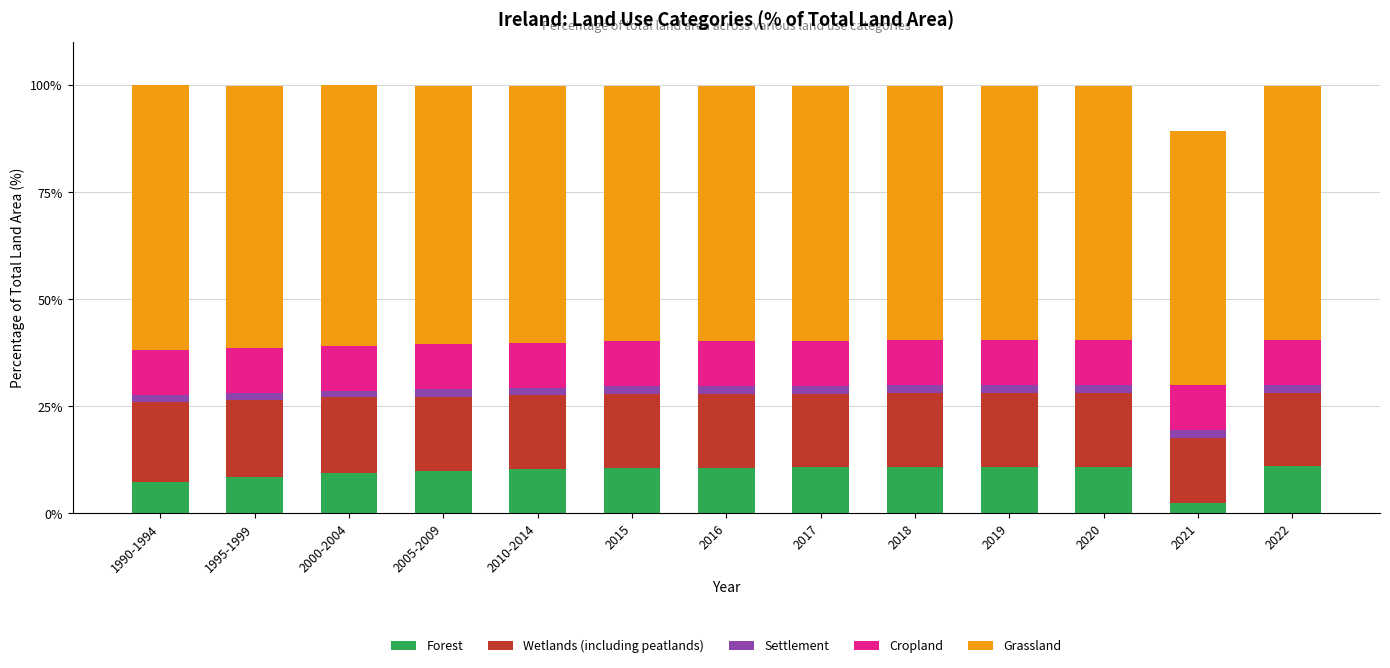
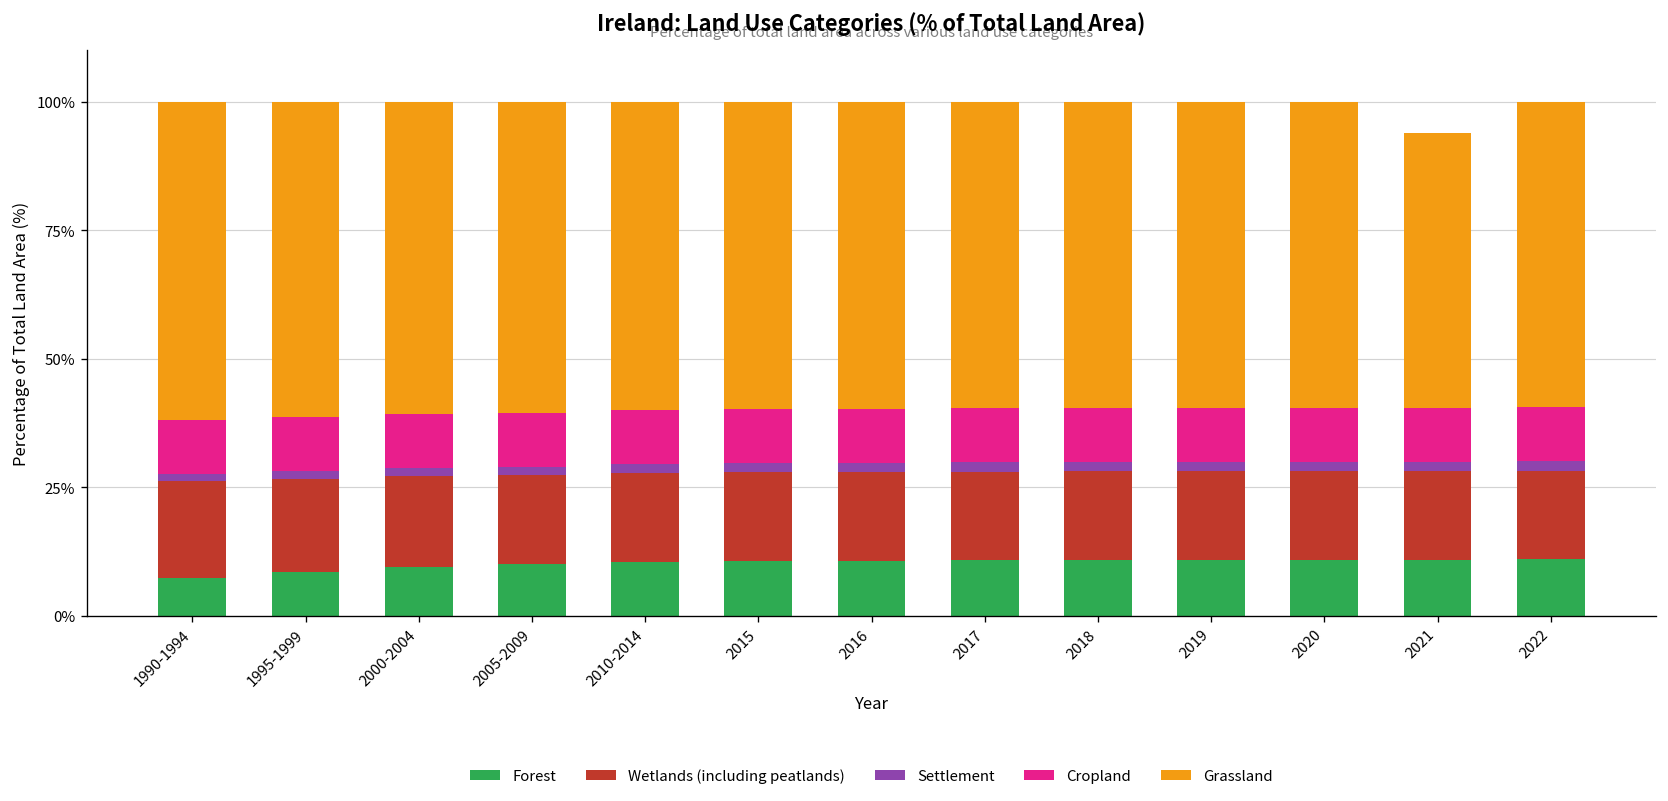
  {
    "Forest": {
      "1990-1994": "7%",
      "1995-1999": "9%",
      "2000-2004": "10%",
      "2005-2009": "10%",
      "2010-2014": "10%",
      "2015": "11%",
      "2016": "11%",
      "2017": "11%",
      "2018": "11%",
      "2019": "11%",
      "2020": "11%",
-     "2021": "2%",
+     "2021": "11%",
      "2022": "11%"
    },
    "Wetlands (including peatlands)": {
      "1990-1994": "19%",
      "1995-1999": "18%",
      "2000-2004": "18%",
      "2005-2009": "17%",
      "2010-2014": "17%",
      "2015": "17%",
      "2016": "17%",
      "2017": "17%",
      "2018": "17%",
      "2019": "17%",
      "2020": "17%",
-     "2021": "15%",
+     "2021": "17%",
      "2022": "17%"
    },
    "Settlement": {
      "1990-1994": "2%",
      "1995-1999": "2%",
      "2000-2004": "2%",
      "2005-2009": "2%",
      "2010-2014": "2%",
      "2015": "2%",
      "2016": "2%",
      "2017": "2%",
      "2018": "2%",
      "2019": "2%",
      "2020": "2%",
      "2021": "2%",
      "2022": "2%"
    },
    "Cropland": {
      "1990-1994": "11%",
      "1995-1999": "11%",
      "2000-2004": "11%",
      "2005-2009": "11%",
      "2010-2014": "11%",
      "2015": "11%",
      "2016": "11%",
      "2017": "11%",
      "2018": "11%",
      "2019": "11%",
      "2020": "11%",
      "2021": "11%",
      "2022": "11%"
    },
    "Grassland": {
      "1990-1994": "62%",
      "1995-1999": "61%",
      "2000-2004": "61%",
      "2005-2009": "60%",
      "2010-2014": "60%",
      "2015": "60%",
      "2016": "60%",
      "2017": "60%",
      "2018": "59%",
      "2019": "59%",
      "2020": "59%",
-     "2021": "59%",
+     "2021": "53%",
      "2022": "59%"
    }
  }
